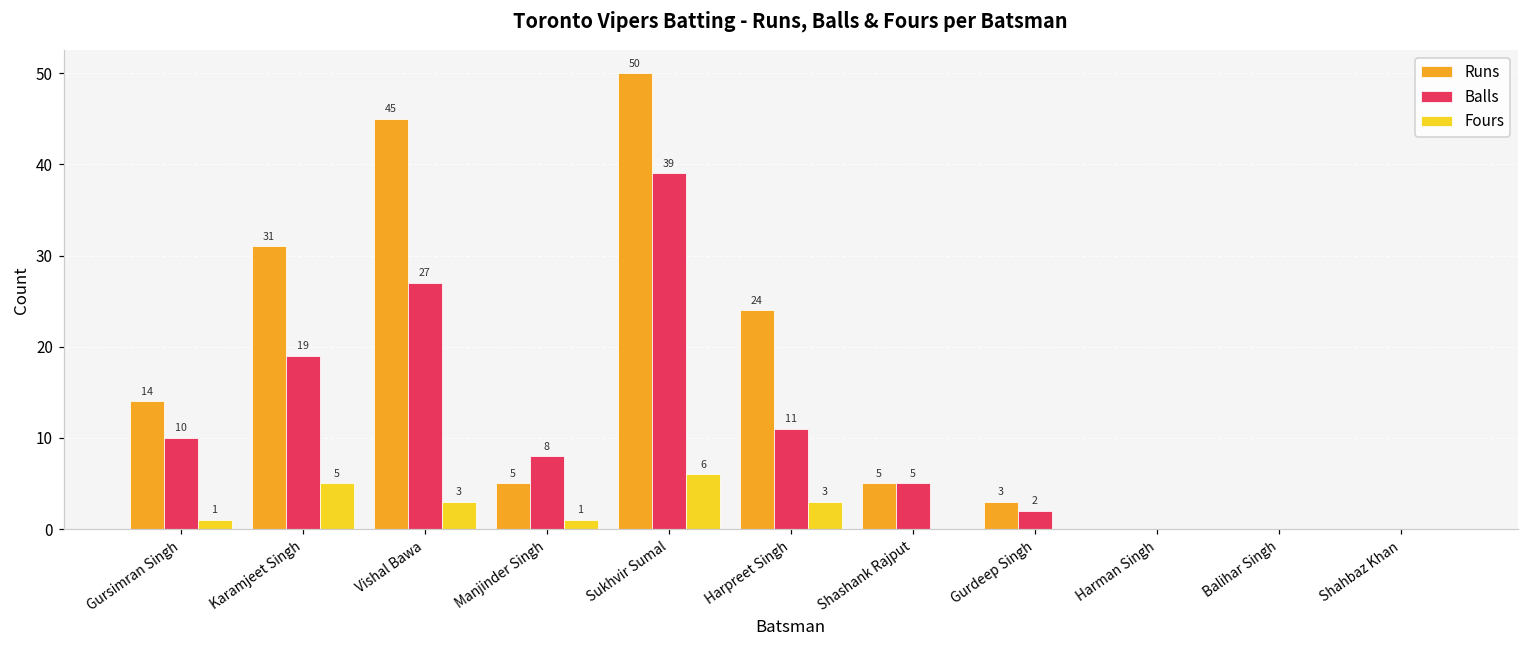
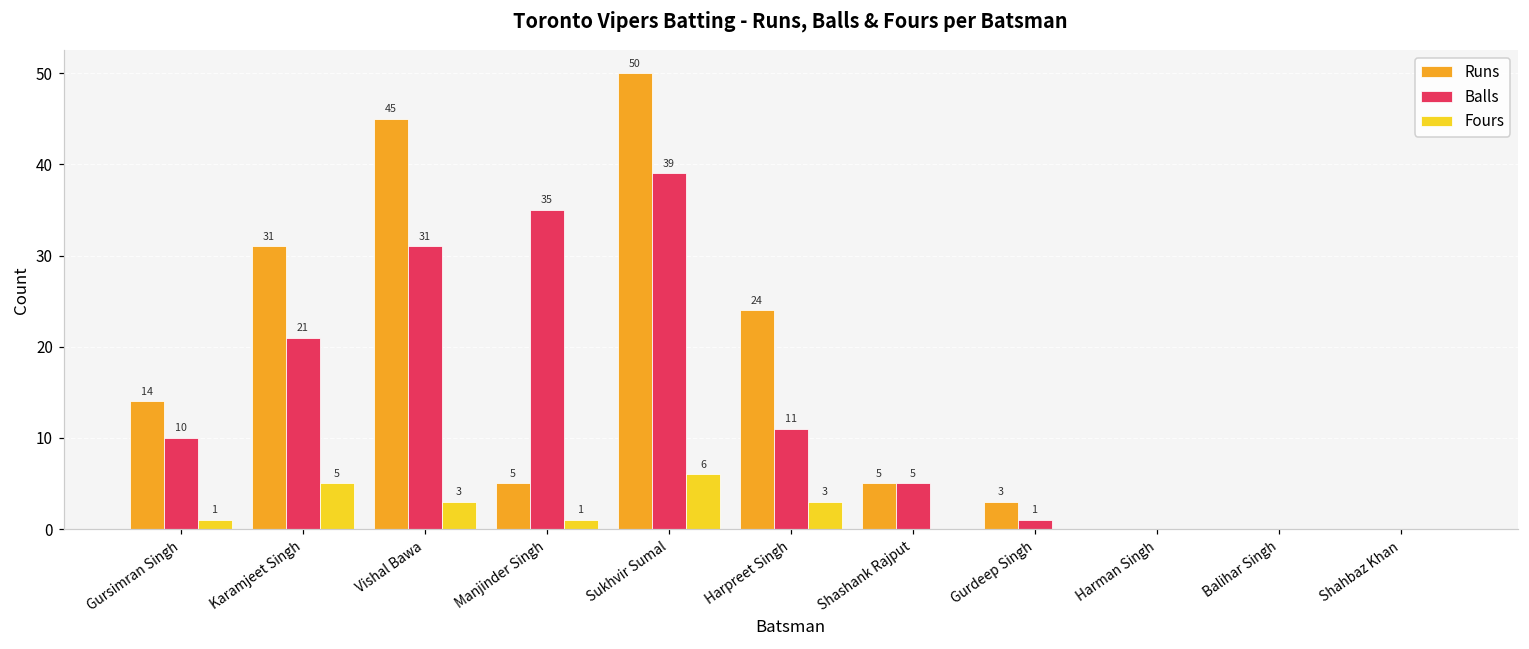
  {
    "Balls": {
      "Gursimran Singh": 10,
-     "Karamjeet Singh": 19,
-     "Vishal Bawa": 27,
-     "Manjinder Singh": 8,
+     "Karamjeet Singh": 21,
+     "Vishal Bawa": 31,
+     "Manjinder Singh": 35,
      "Sukhvir Sumal": 39,
      "Harpreet Singh": 11,
      "Shashank Rajput": 5,
-     "Gurdeep Singh": 2
+     "Gurdeep Singh": 1
    }
  }
